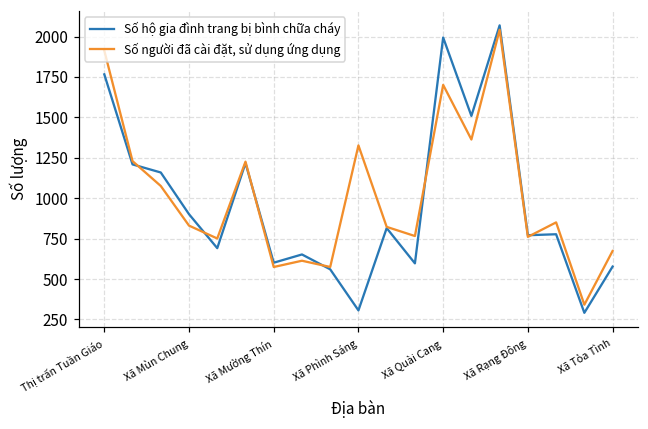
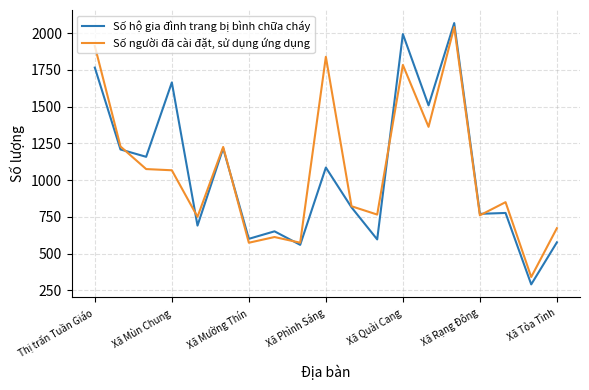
  {
    "Số hộ gia đình trang bị bình chữa cháy": {
      "Thị trấn Tuần Giáo": 1770,
-     "Xã Mùn Chung": 900,
+     "Xã Mùn Chung": 1670,
      "Xã Mường Thín": 600,
-     "Xã Phình Sáng": 310,
+     "Xã Phình Sáng": 1090,
      "Xã Quài Cang": 1990,
      "Xã Tỏa Tình": 580
    },
    "Số người đã cài đặt, sử dụng ứng dụng": {
-     "Xã Mùn Chung": 830,
+     "Xã Mùn Chung": 1070,
      "Xã Mường Thín": 570,
-     "Xã Phình Sáng": 1330,
-     "Xã Quài Cang": 1700,
+     "Xã Phình Sáng": 1840,
+     "Xã Quài Cang": 1780,
      "Xã Tỏa Tình": 670
    }
  }
